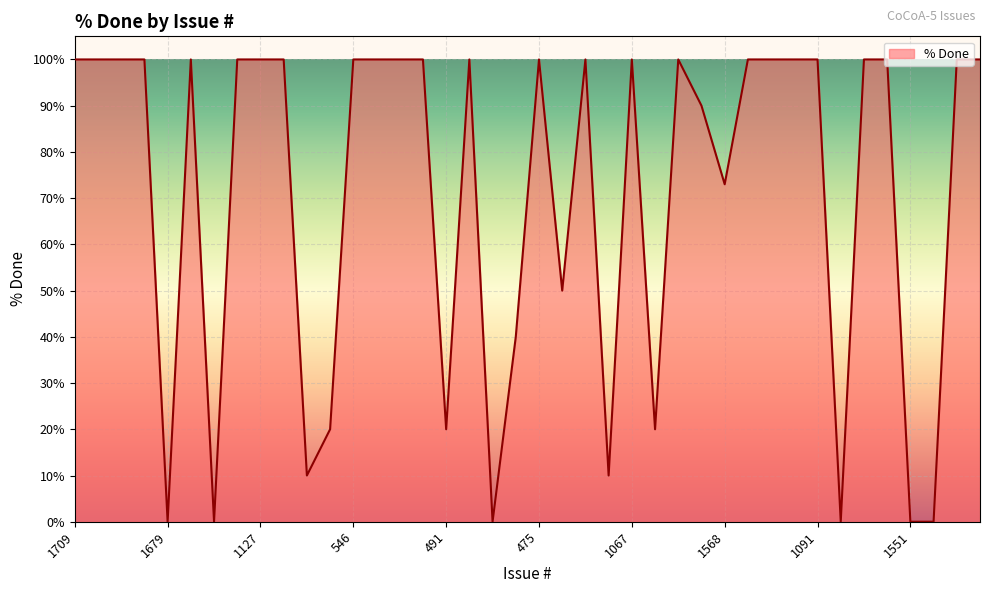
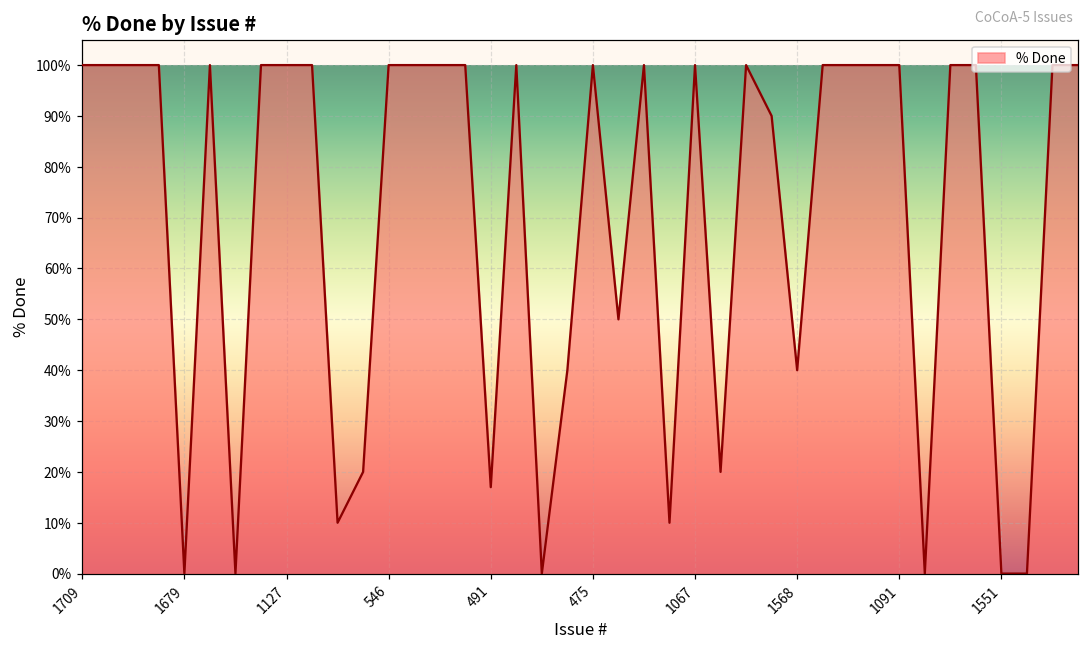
  {
    "1709": "100%",
    "1679": "0%",
    "1127": "100%",
    "546": "100%",
-   "491": "20%",
+   "491": "17%",
    "475": "100%",
    "1067": "100%",
-   "1568": "73%",
+   "1568": "40%",
    "1091": "100%",
    "1551": "0%"
  }
